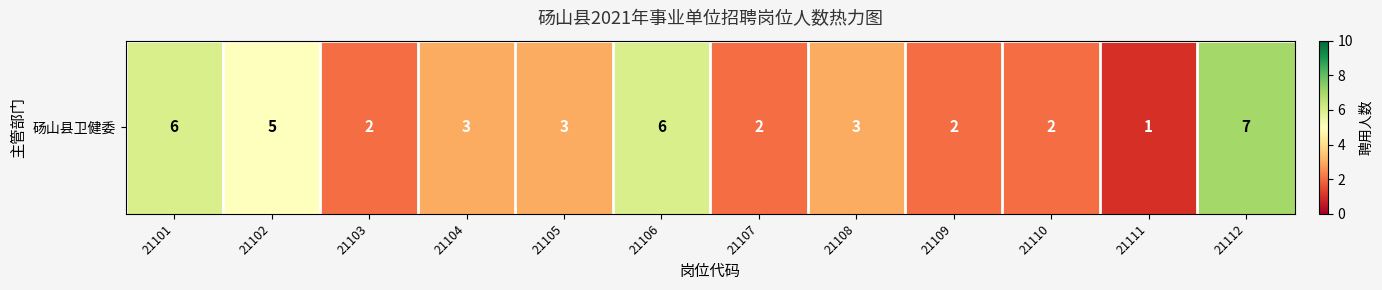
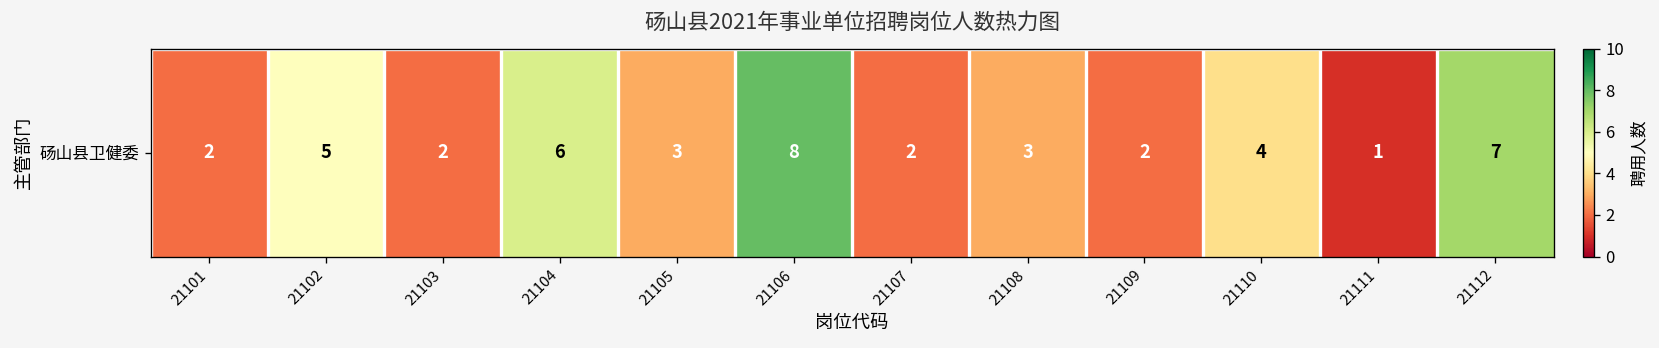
  {
    "砀山县卫健委": {
-     "21101": 6,
+     "21101": 2,
      "21102": 5,
      "21103": 2,
-     "21104": 3,
+     "21104": 6,
      "21105": 3,
-     "21106": 6,
+     "21106": 8,
      "21107": 2,
      "21108": 3,
      "21109": 2,
-     "21110": 2,
+     "21110": 4,
      "21111": 1,
      "21112": 7
    }
  }
